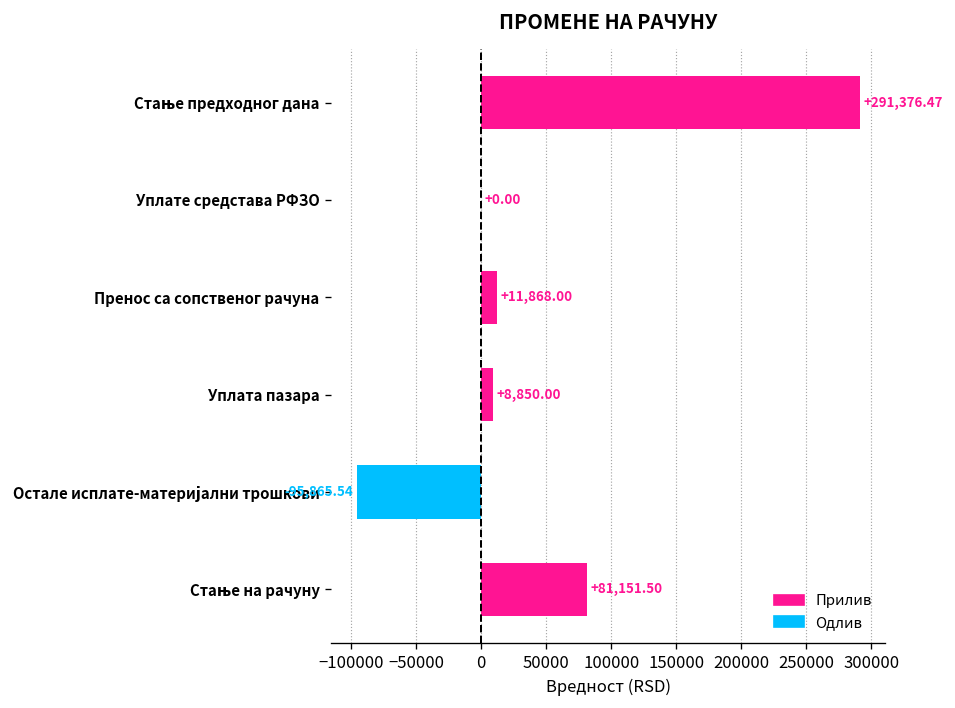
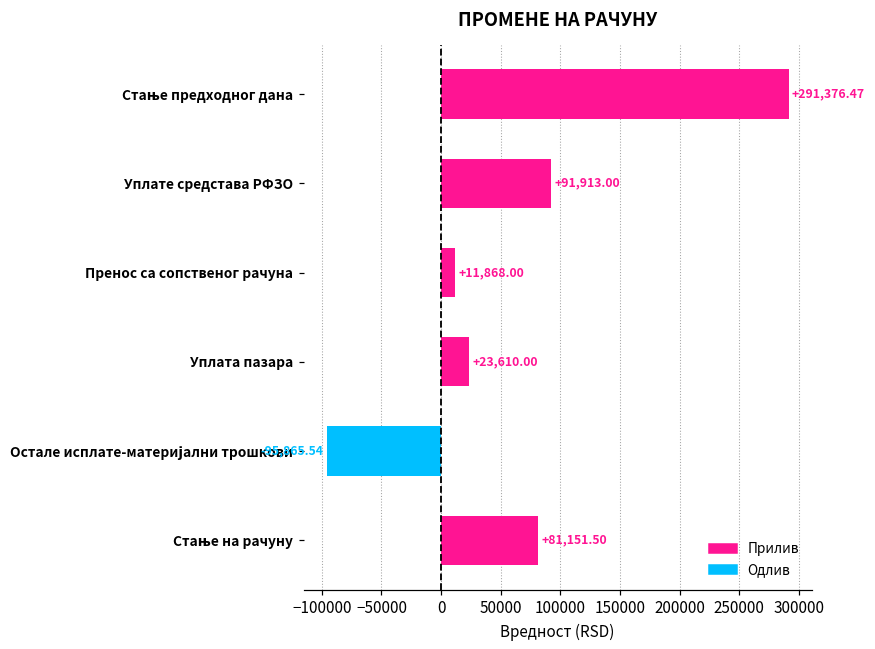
  {
    "Стање предходног дана": "+291,376.47",
-   "Уплате средстава РФЗО": "+0.00",
+   "Уплате средстава РФЗО": "+91,913.00",
    "Пренос са сопственог рачуна": "+11,868.00",
-   "Уплата пазара": "+8,850.00",
+   "Уплата пазара": "+23,610.00",
    "Остале исплате-материјални трошкови": "-95,865.54",
    "Стање на рачуну": "+81,151.50"
  }
